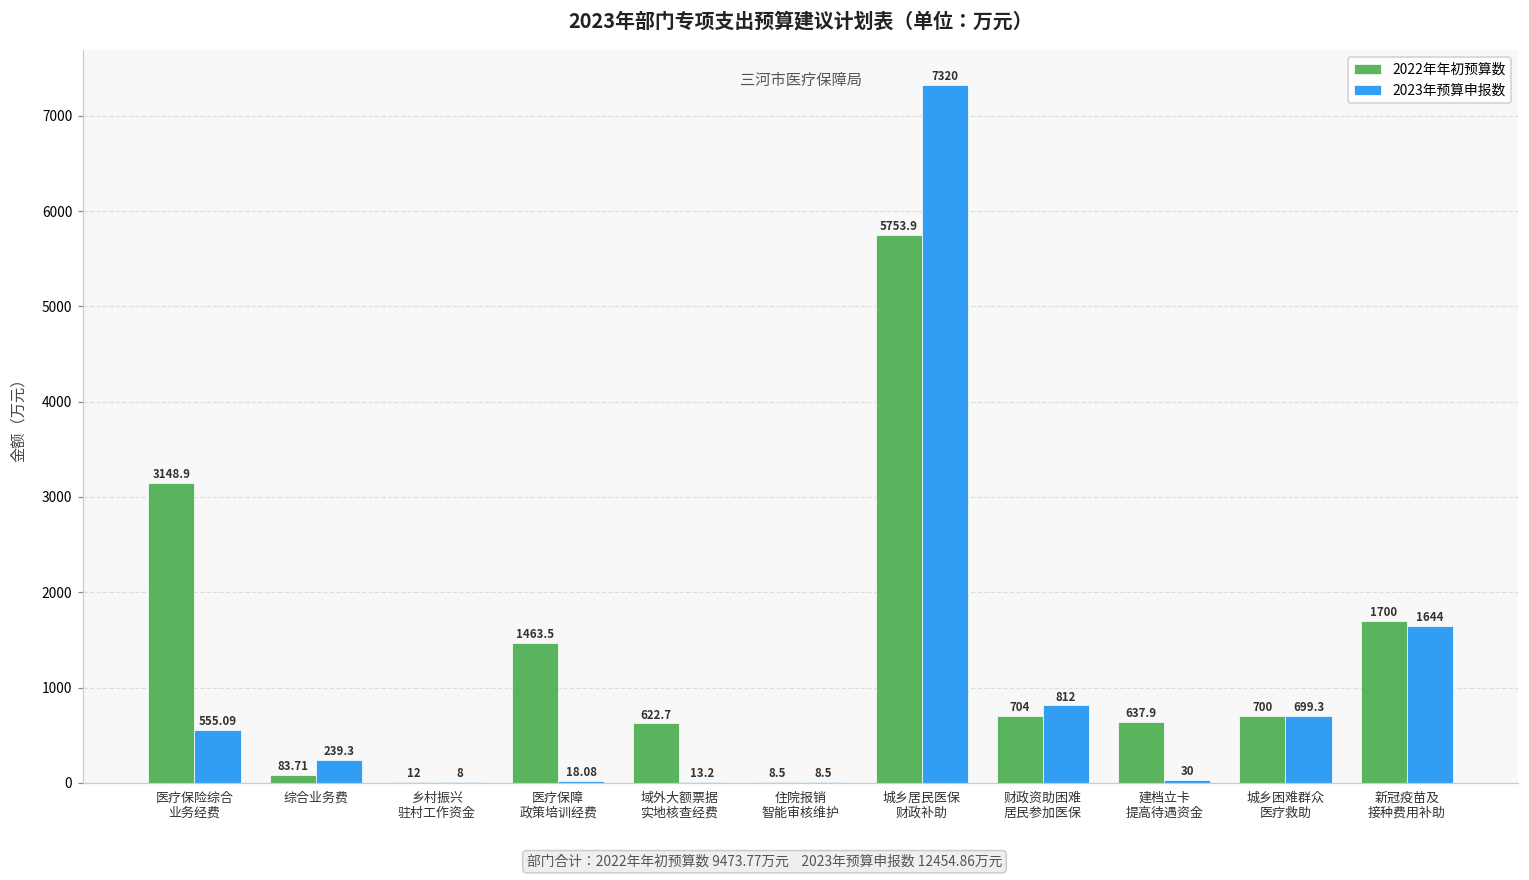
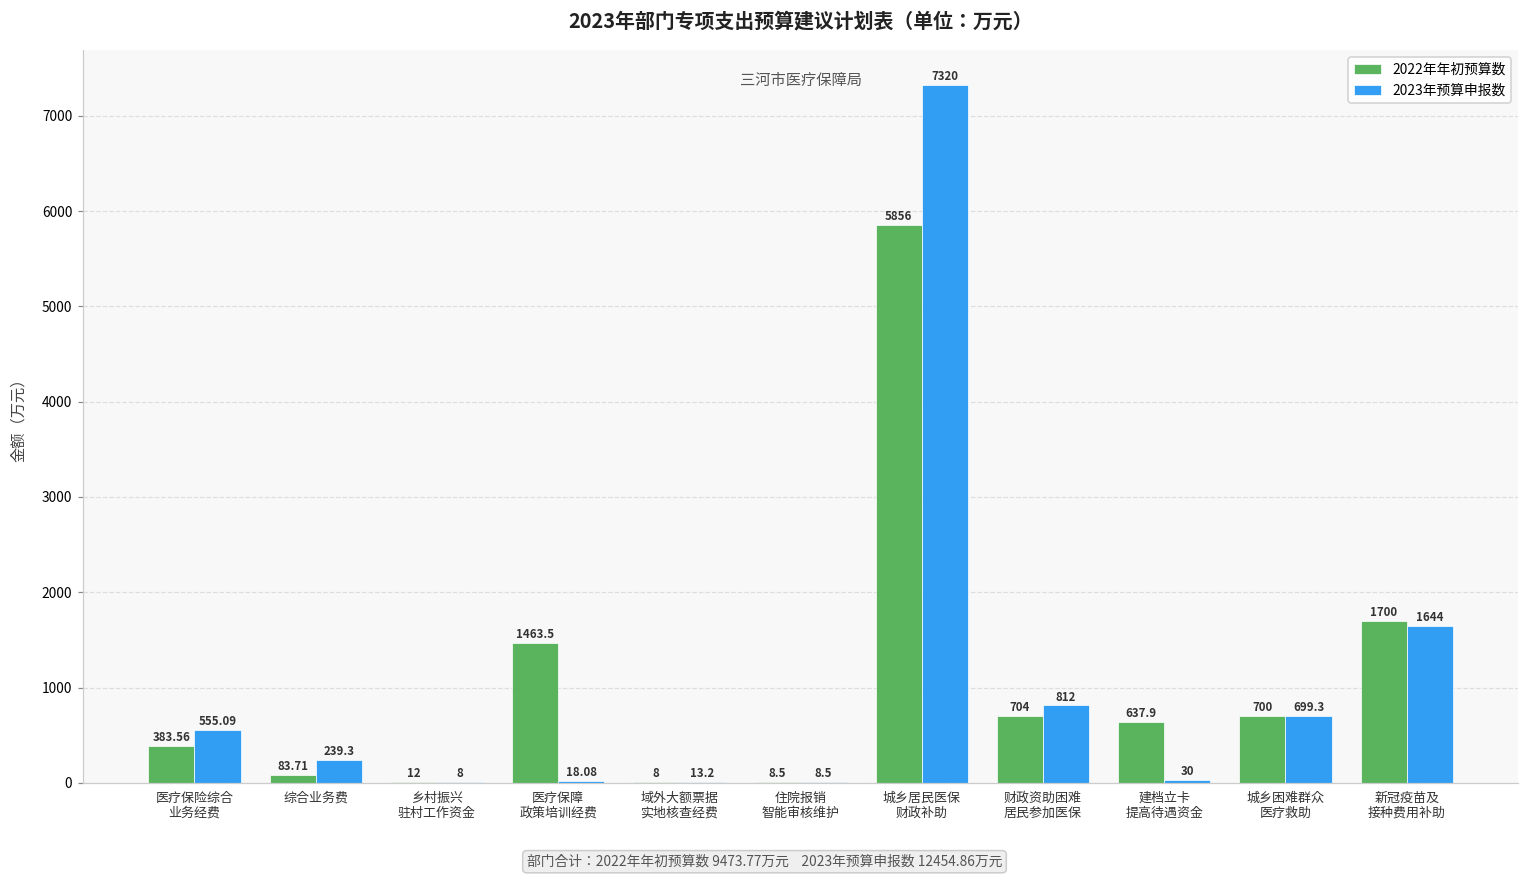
  {
    "2022年年初预算数": {
-     "医疗保险综合 业务经费": 3148.9,
+     "医疗保险综合 业务经费": 383.56,
      "综合业务费": 83.71,
      "乡村振兴 驻村工作资金": 12,
      "医疗保障 政策培训经费": 1463.5,
-     "域外大额票据 实地核查经费": 622.7,
+     "域外大额票据 实地核查经费": 8,
      "住院报销 智能审核维护": 8.5,
-     "城乡居民医保 财政补助": 5753.9,
+     "城乡居民医保 财政补助": 5856,
      "财政资助困难 居民参加医保": 704,
      "建档立卡 提高待遇资金": 637.9,
      "城乡困难群众 医疗救助": 700,
      "新冠疫苗及 接种费用补助": 1700
    },
    "2023年预算申报数": {
      "医疗保险综合 业务经费": 555.09,
      "综合业务费": 239.3,
      "乡村振兴 驻村工作资金": 8,
      "医疗保障 政策培训经费": 18.08,
      "域外大额票据 实地核查经费": 13.2,
      "住院报销 智能审核维护": 8.5,
      "城乡居民医保 财政补助": 7320,
      "财政资助困难 居民参加医保": 812,
      "建档立卡 提高待遇资金": 30,
      "城乡困难群众 医疗救助": 699.3,
      "新冠疫苗及 接种费用补助": 1644
    }
  }
